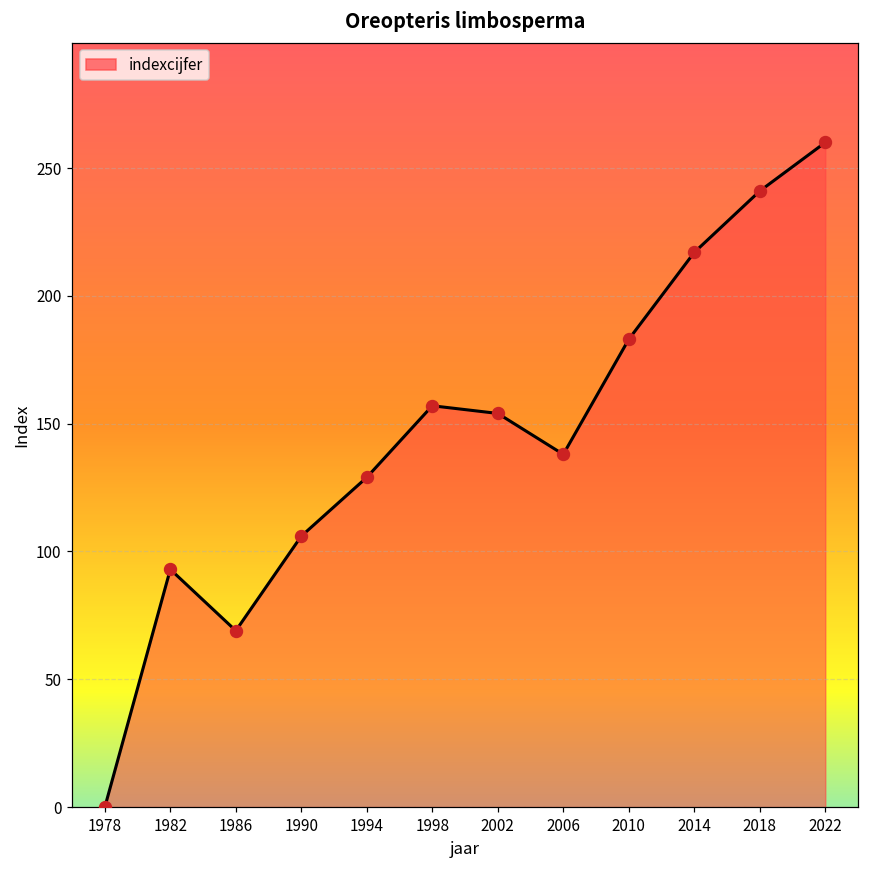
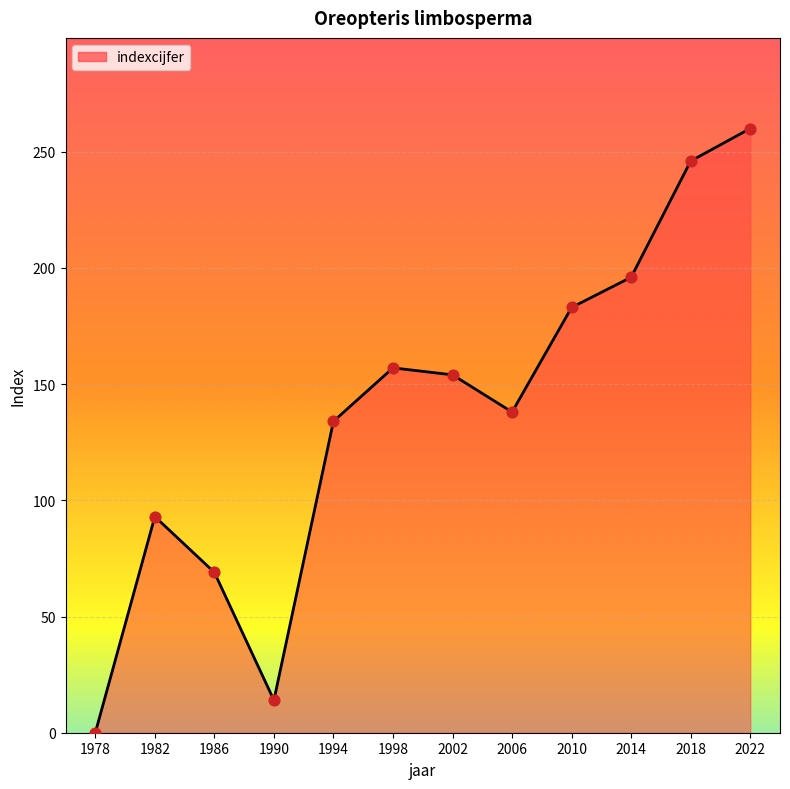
  {
    "1978": 0,
    "1982": 93,
    "1986": 69,
-   "1990": 106,
-   "1994": 129,
+   "1990": 14,
+   "1994": 134,
    "1998": 157,
    "2002": 154,
    "2006": 138,
    "2010": 183,
-   "2014": 217,
-   "2018": 241,
+   "2014": 196,
+   "2018": 246,
    "2022": 260
  }
